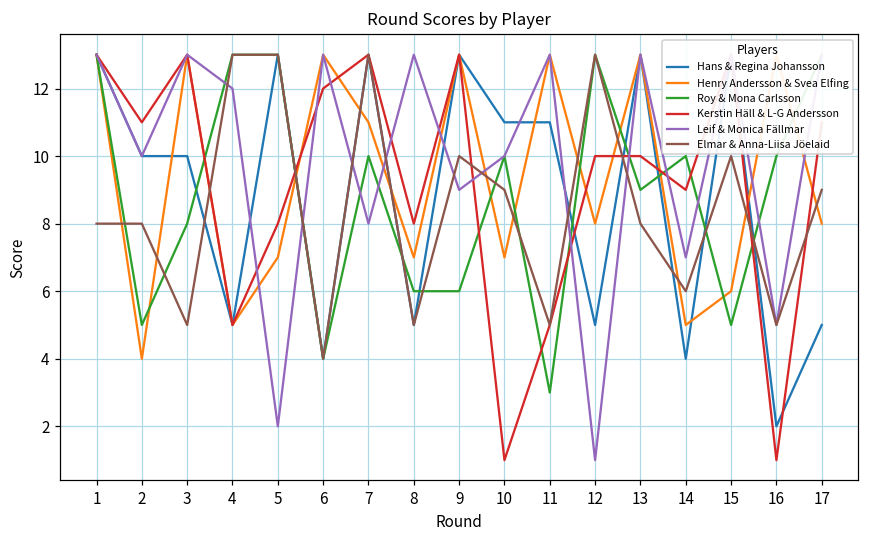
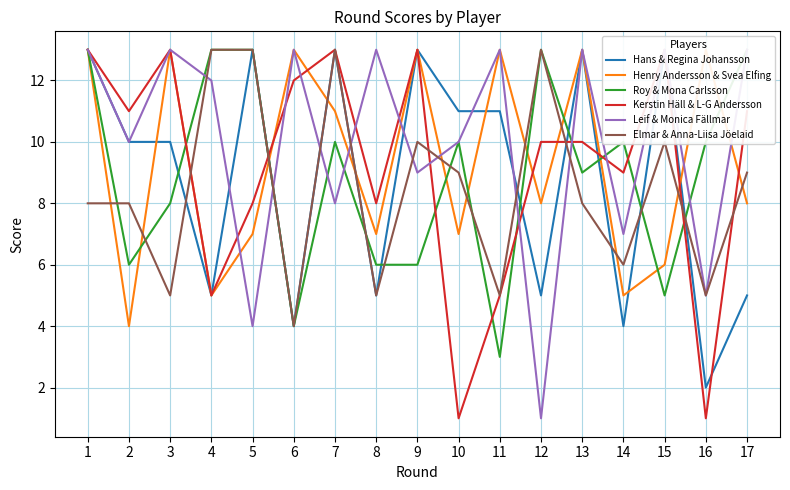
  {
    "Hans & Regina Johansson": {
      "3": 10,
      "10": 11,
      "11": 11,
      "12": 5,
      "14": 4,
      "16": 2,
      "17": 5
    },
    "Henry Andersson & Svea Elfing": {
      "2": 4,
      "5": 7,
      "7": 11,
      "8": 7,
      "10": 7,
      "12": 8,
      "14": 5,
      "15": 6,
      "17": 8
    },
    "Roy & Mona Carlsson": {
-     "2": 5,
+     "2": 6,
      "3": 8,
      "7": 10,
      "8": 6,
      "9": 6,
      "11": 3,
      "13": 9,
      "15": 5
    },
    "Kerstin Häll & L-G Andersson": {
      "2": 11,
      "5": 8,
      "6": 12,
      "8": 8,
      "10": 1,
      "12": 10,
      "13": 10,
      "14": 9,
      "16": 1
    },
    "Leif & Monica Fällmar": {
      "4": 12,
-     "5": 2,
+     "5": 4,
      "7": 8,
      "8": 13,
      "9": 9,
      "12": 1,
      "14": 7
    },
    "Elmar & Anna-Liisa Jöelaid": {
      "1": 8,
      "2": 8,
      "3": 5,
      "9": 10,
      "10": 9,
      "13": 8,
      "14": 6,
      "17": 9
    }
  }
